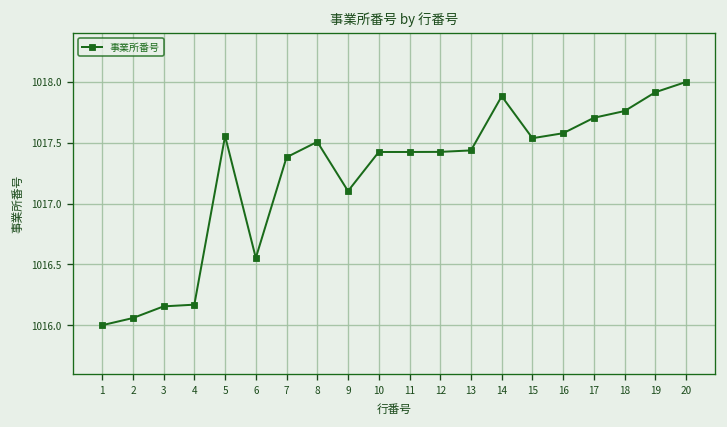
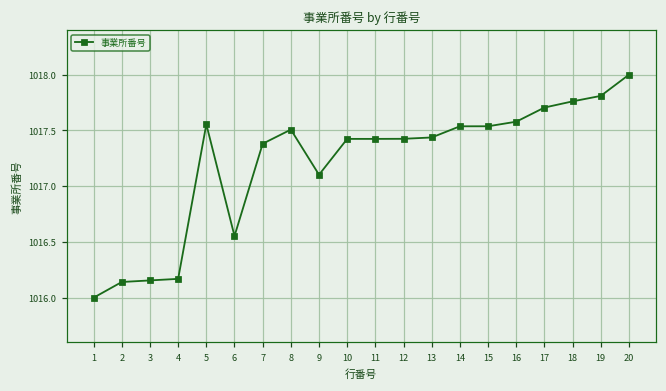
  {
    "1": 1016.00,
-   "2": 1016.06,
+   "2": 1016.14,
    "3": 1016.15,
    "4": 1016.17,
    "5": 1017.56,
    "6": 1016.55,
    "7": 1017.38,
    "8": 1017.51,
    "9": 1017.10,
    "10": 1017.42,
    "11": 1017.42,
    "12": 1017.42,
    "13": 1017.44,
-   "14": 1017.88,
+   "14": 1017.54,
    "15": 1017.54,
    "16": 1017.58,
    "17": 1017.71,
    "18": 1017.76,
-   "19": 1017.92,
+   "19": 1017.81,
    "20": 1018.00
  }
